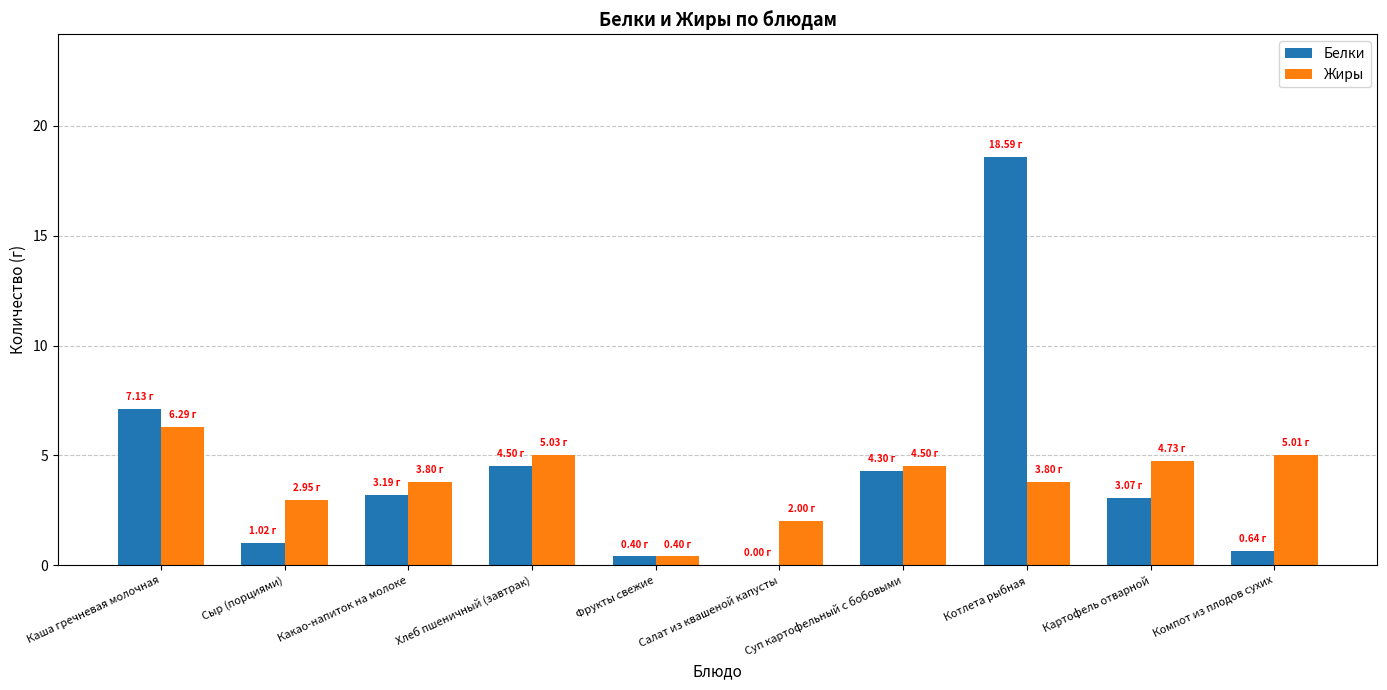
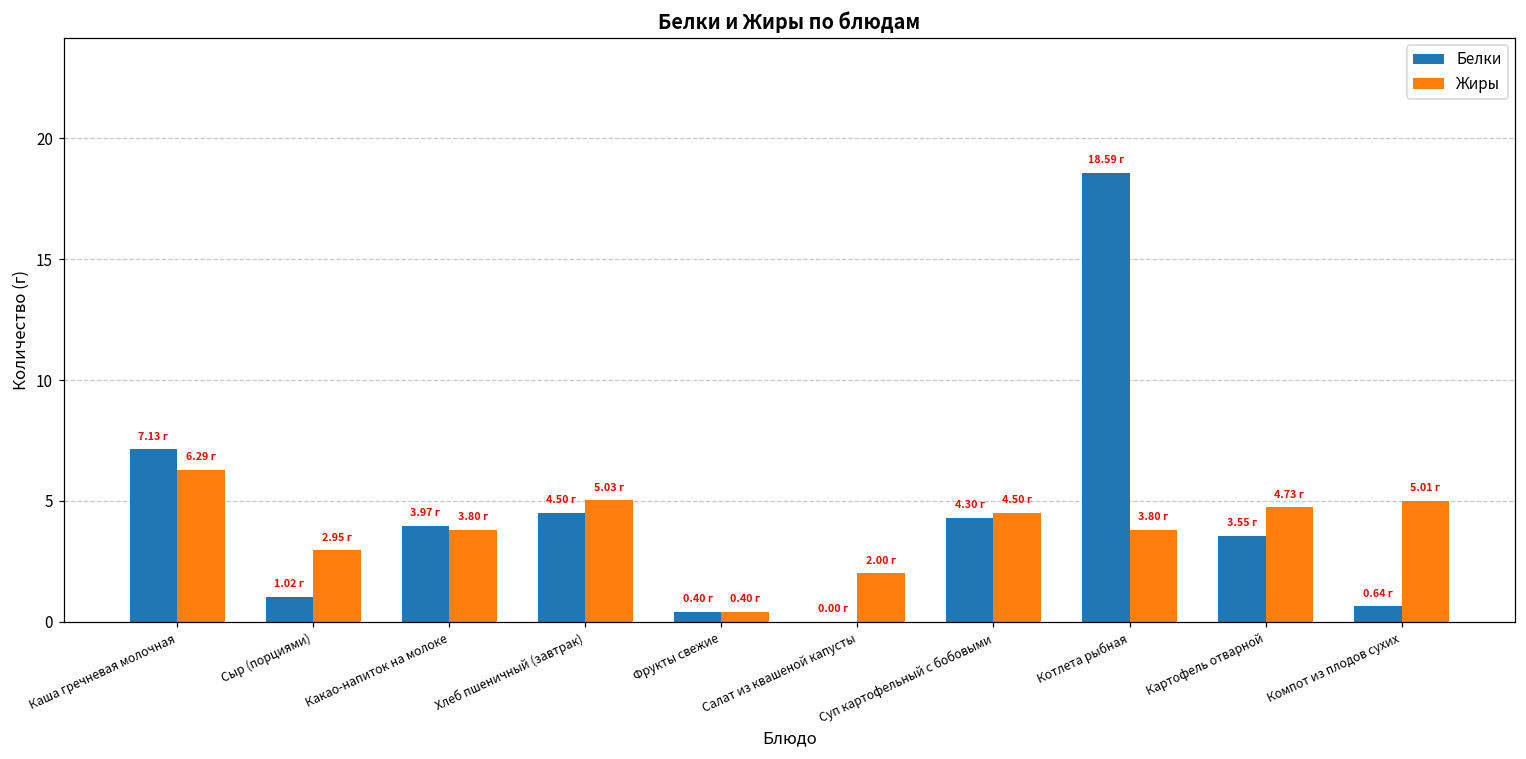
  {
    "Белки": {
      "Каша гречневая молочная": 7.13,
      "Сыр (порциями)": 1.02,
-     "Какао-напиток на молоке": 3.19,
+     "Какао-напиток на молоке": 3.97,
      "Хлеб пшеничный (завтрак)": 4.50,
      "Фрукты свежие": 0.40,
      "Салат из квашеной капусты": 0.00,
      "Суп картофельный с бобовыми": 4.30,
      "Котлета рыбная": 18.59,
-     "Картофель отварной": 3.07,
+     "Картофель отварной": 3.55,
      "Компот из плодов сухих": 0.64
    },
    "Жиры": {
      "Каша гречневая молочная": 6.29,
      "Сыр (порциями)": 2.95,
      "Какао-напиток на молоке": 3.80,
      "Хлеб пшеничный (завтрак)": 5.03,
      "Фрукты свежие": 0.40,
      "Салат из квашеной капусты": 2.00,
      "Суп картофельный с бобовыми": 4.50,
      "Котлета рыбная": 3.80,
      "Картофель отварной": 4.73,
      "Компот из плодов сухих": 5.01
    }
  }
